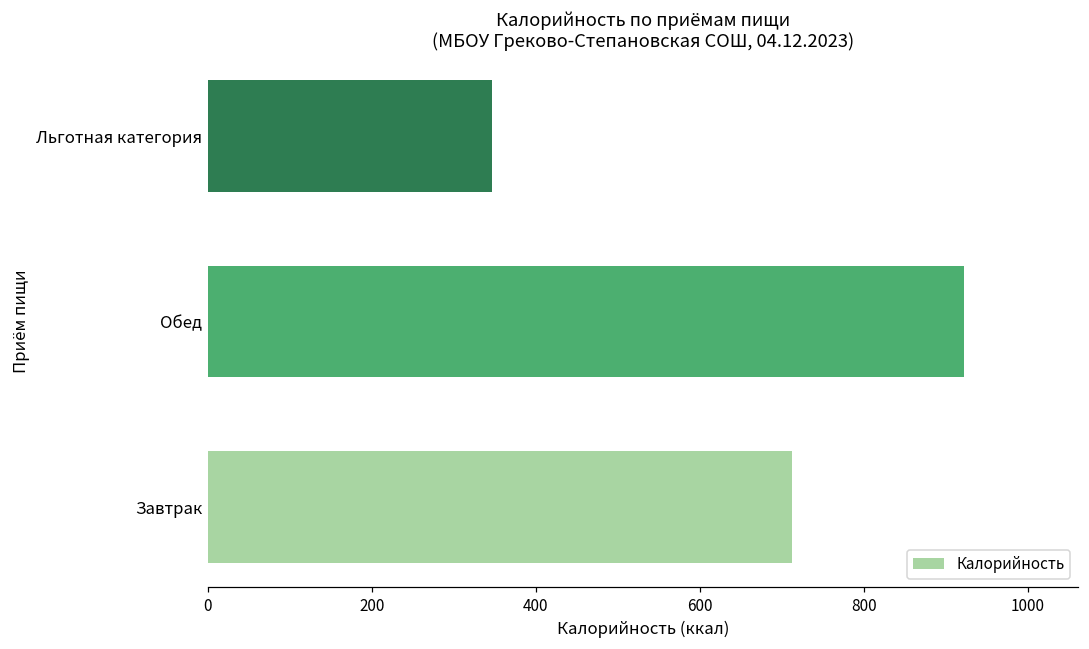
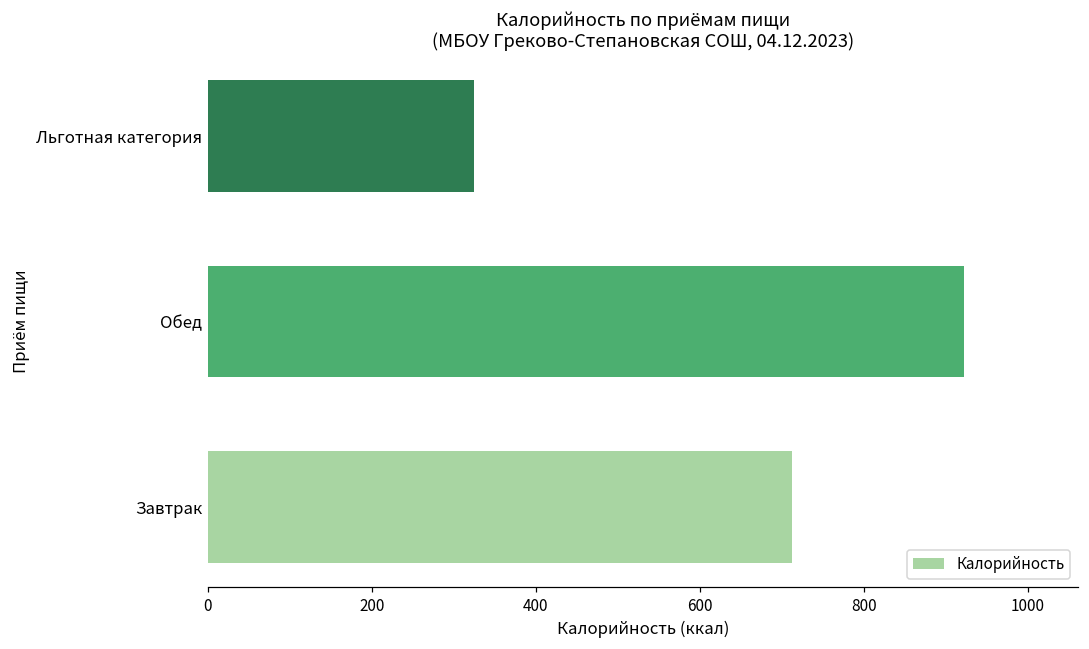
  {
-   "Льготная категория": 350,
+   "Льготная категория": 330,
    "Обед": 920,
    "Завтрак": 710
  }
